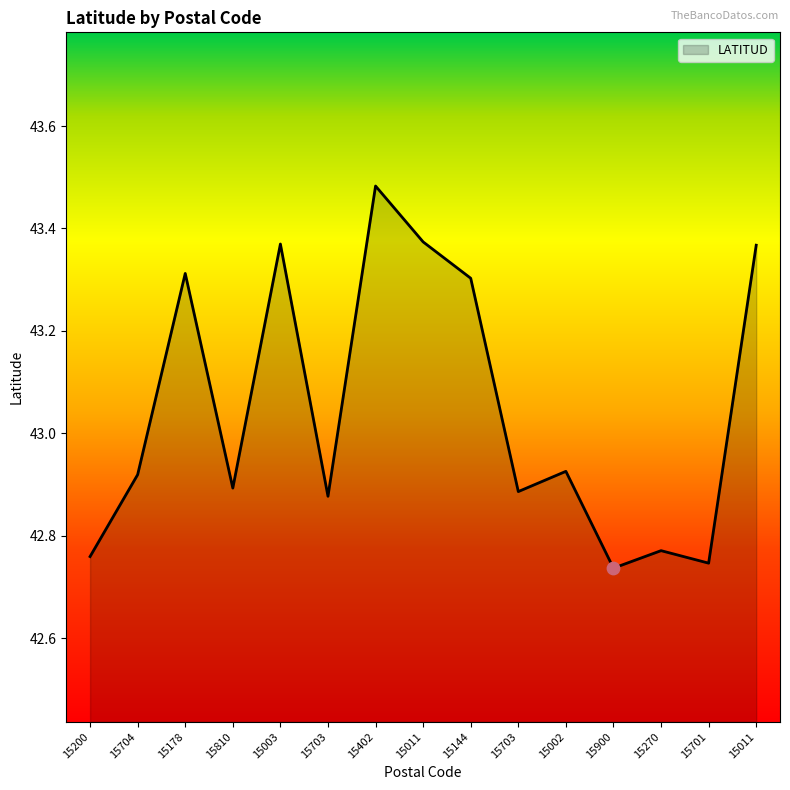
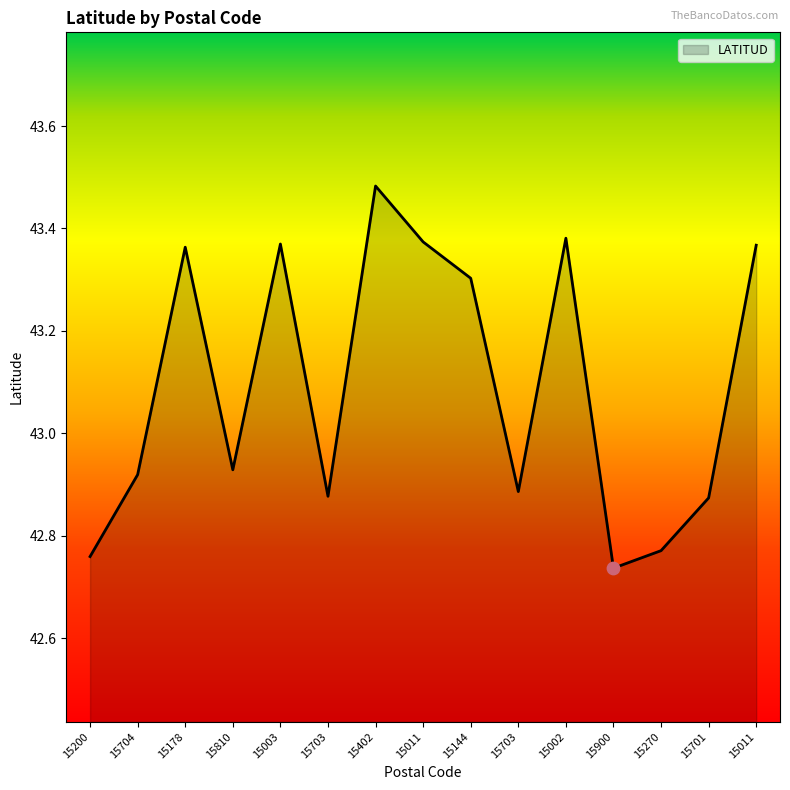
  {
    "LATITUD": {
      "15200": 42.76,
      "15704": 42.92,
-     "15178": 43.31,
-     "15810": 42.89,
+     "15178": 43.36,
+     "15810": 42.93,
      "15003": 43.37,
      "15402": 43.48,
      "15144": 43.30,
-     "15002": 42.93,
+     "15002": 43.38,
      "15270": 42.77,
-     "15701": 42.75
+     "15701": 42.87
    }
  }
